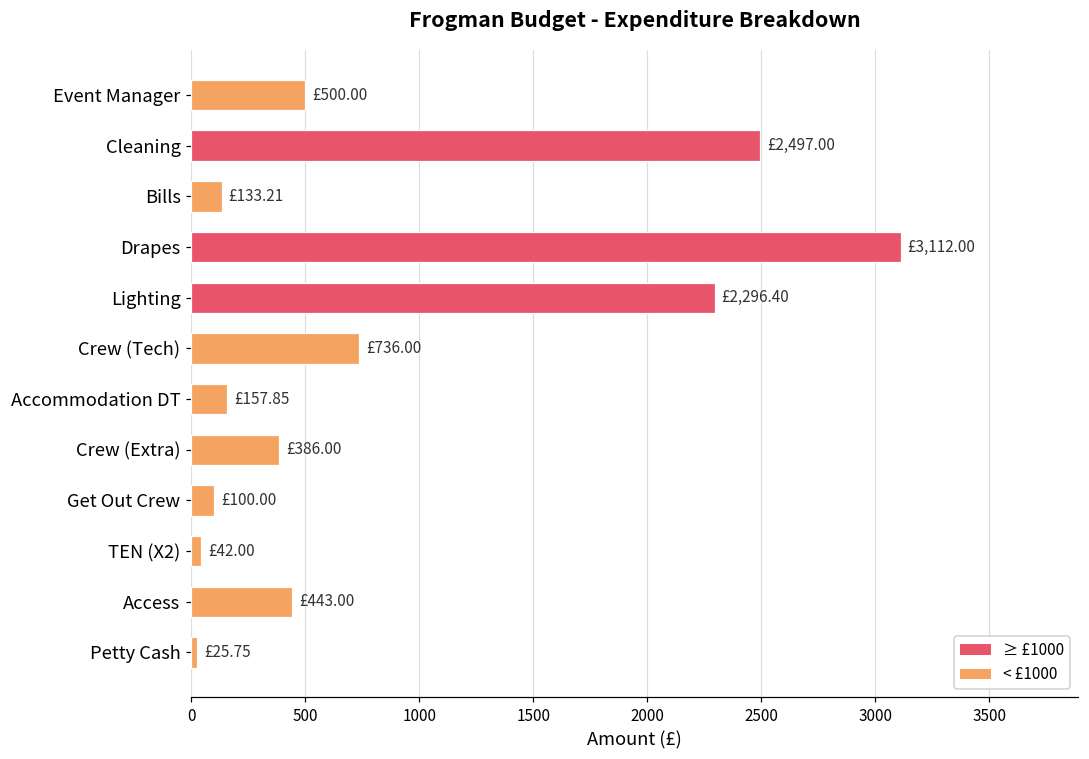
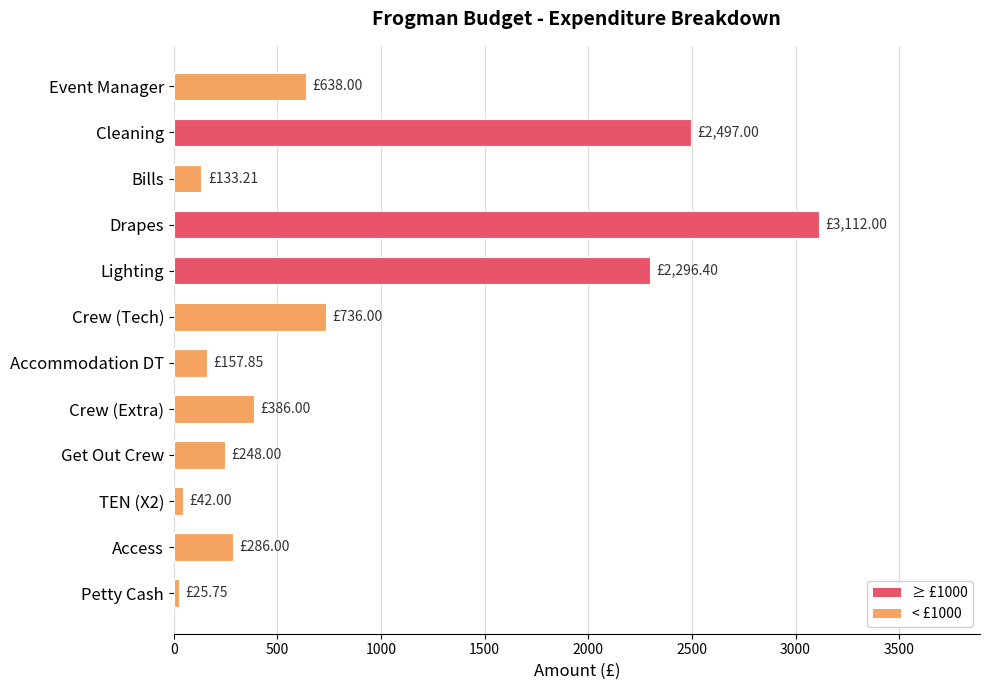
  {
-   "Event Manager": "£500.00",
+   "Event Manager": "£638.00",
    "Cleaning": "£2,497.00",
    "Bills": "£133.21",
    "Drapes": "£3,112.00",
    "Lighting": "£2,296.40",
    "Crew (Tech)": "£736.00",
    "Accommodation DT": "£157.85",
    "Crew (Extra)": "£386.00",
-   "Get Out Crew": "£100.00",
+   "Get Out Crew": "£248.00",
    "TEN (X2)": "£42.00",
-   "Access": "£443.00",
+   "Access": "£286.00",
    "Petty Cash": "£25.75"
  }
